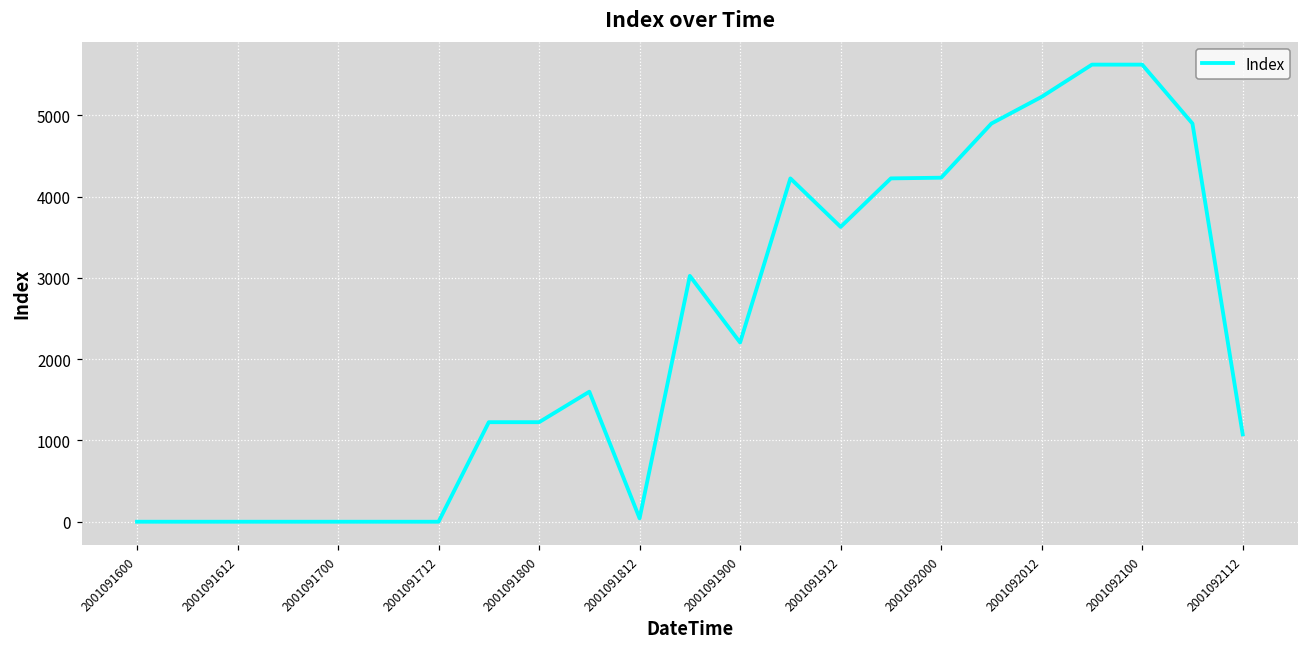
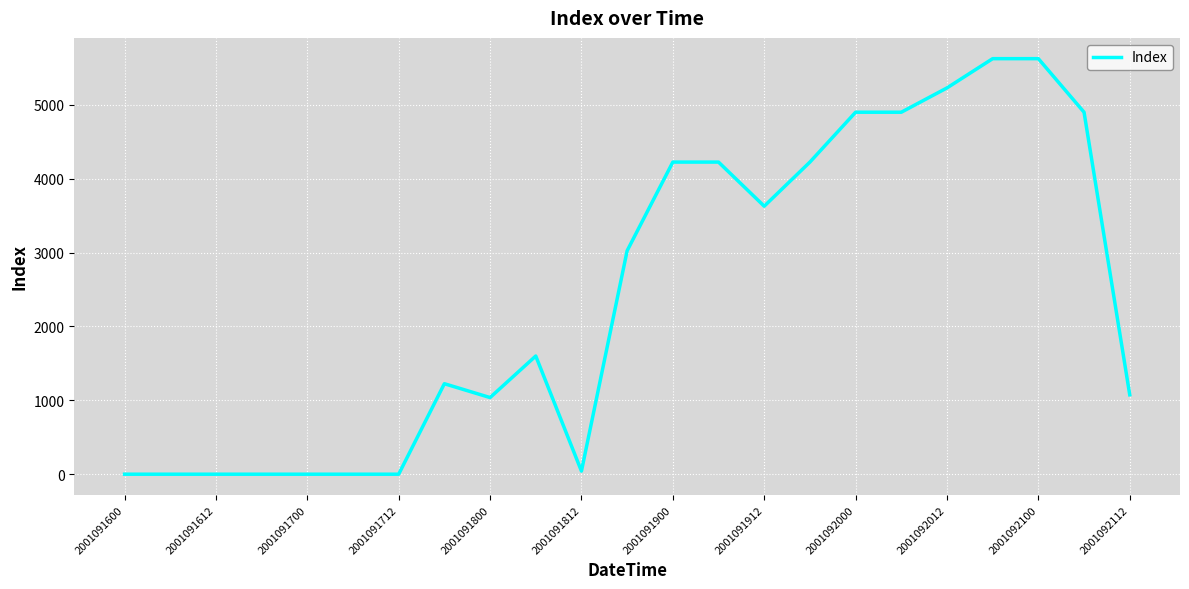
  {
    "2001091600": 0,
    "2001091612": 0,
    "2001091700": 0,
    "2001091712": 0,
-   "2001091800": 1200,
+   "2001091800": 1000,
    "2001091812": 0,
-   "2001091900": 2200,
+   "2001091900": 4200,
    "2001091912": 3600,
-   "2001092000": 4200,
+   "2001092000": 4900,
    "2001092012": 5200,
    "2001092100": 5600,
    "2001092112": 1100
  }
